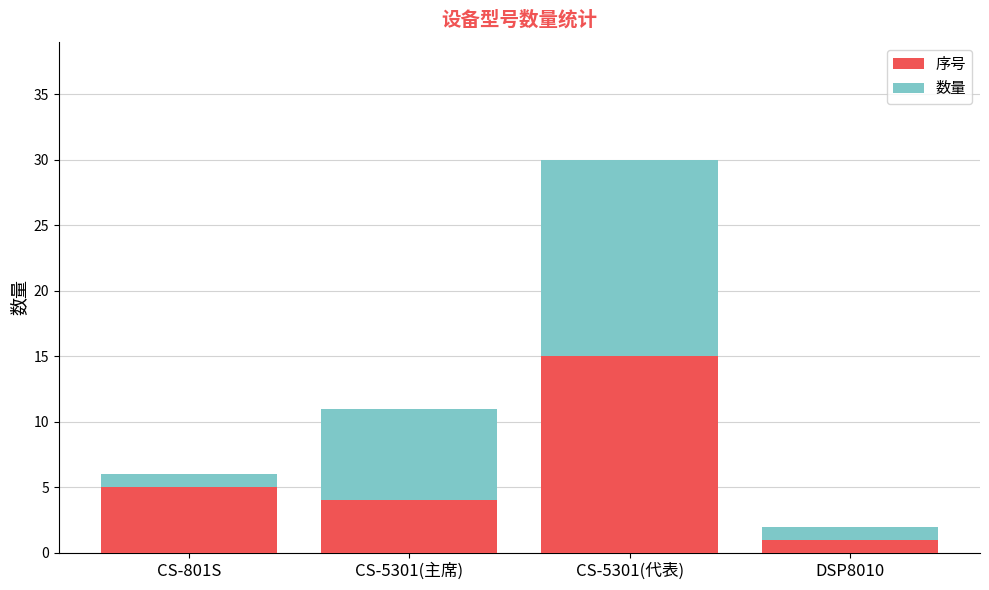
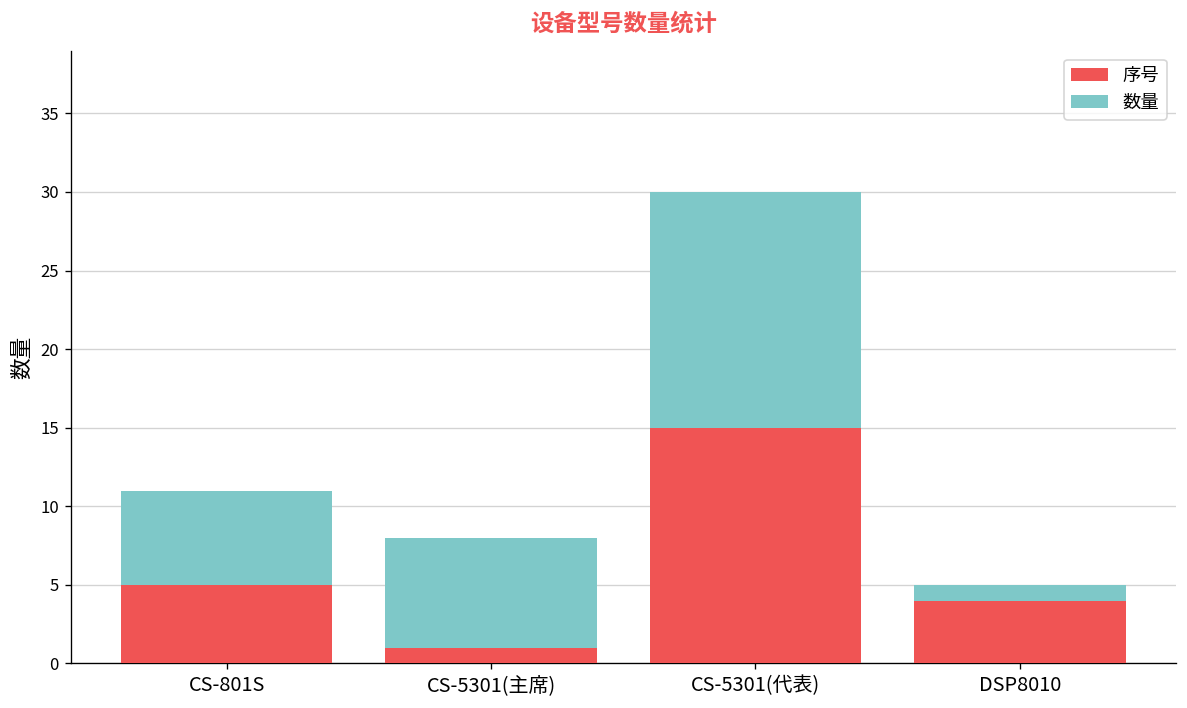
  {
    "序号": {
      "CS-801S": 5,
-     "CS-5301(主席)": 4,
+     "CS-5301(主席)": 1,
      "CS-5301(代表)": 15,
-     "DSP8010": 1
+     "DSP8010": 4
    },
    "数量": {
-     "CS-801S": 1,
+     "CS-801S": 6,
      "CS-5301(主席)": 7,
      "CS-5301(代表)": 15,
      "DSP8010": 1
    }
  }
